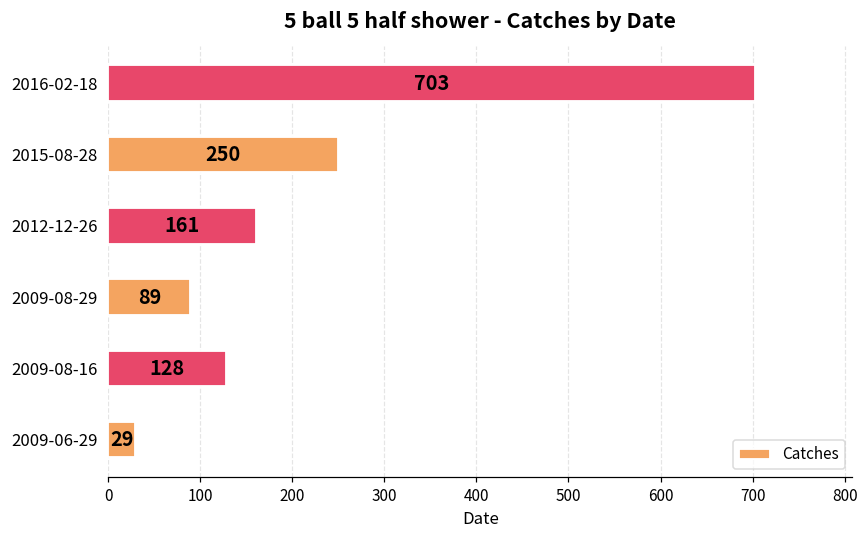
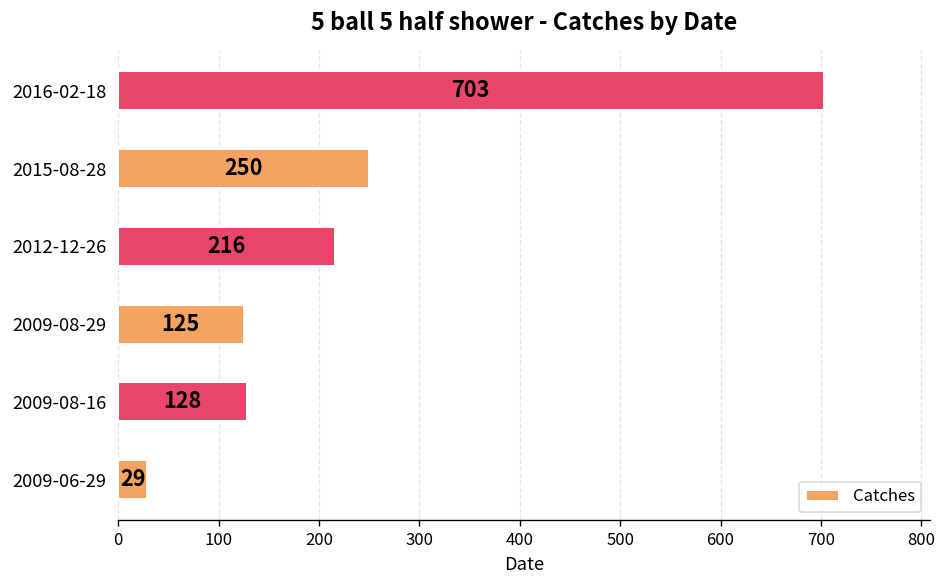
  {
    "2016-02-18": 703,
    "2015-08-28": 250,
-   "2012-12-26": 161,
-   "2009-08-29": 89,
+   "2012-12-26": 216,
+   "2009-08-29": 125,
    "2009-08-16": 128,
    "2009-06-29": 29
  }
